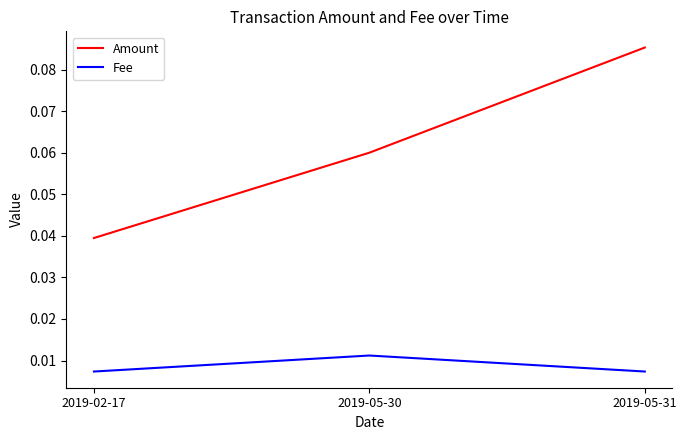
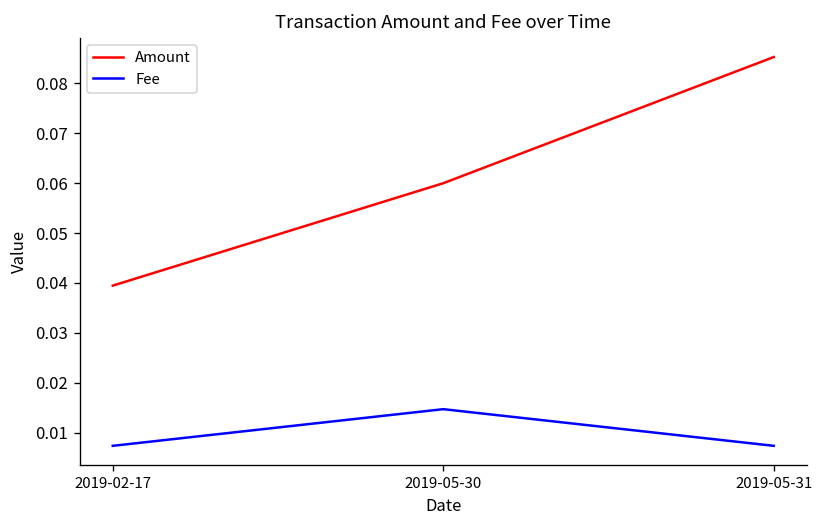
  {
    "Amount": {
      "2019-02-17": 0.039,
      "2019-05-30": 0.060,
      "2019-05-31": 0.085
    },
    "Fee": {
      "2019-02-17": 0.007,
-     "2019-05-30": 0.011,
+     "2019-05-30": 0.015,
      "2019-05-31": 0.007
    }
  }
